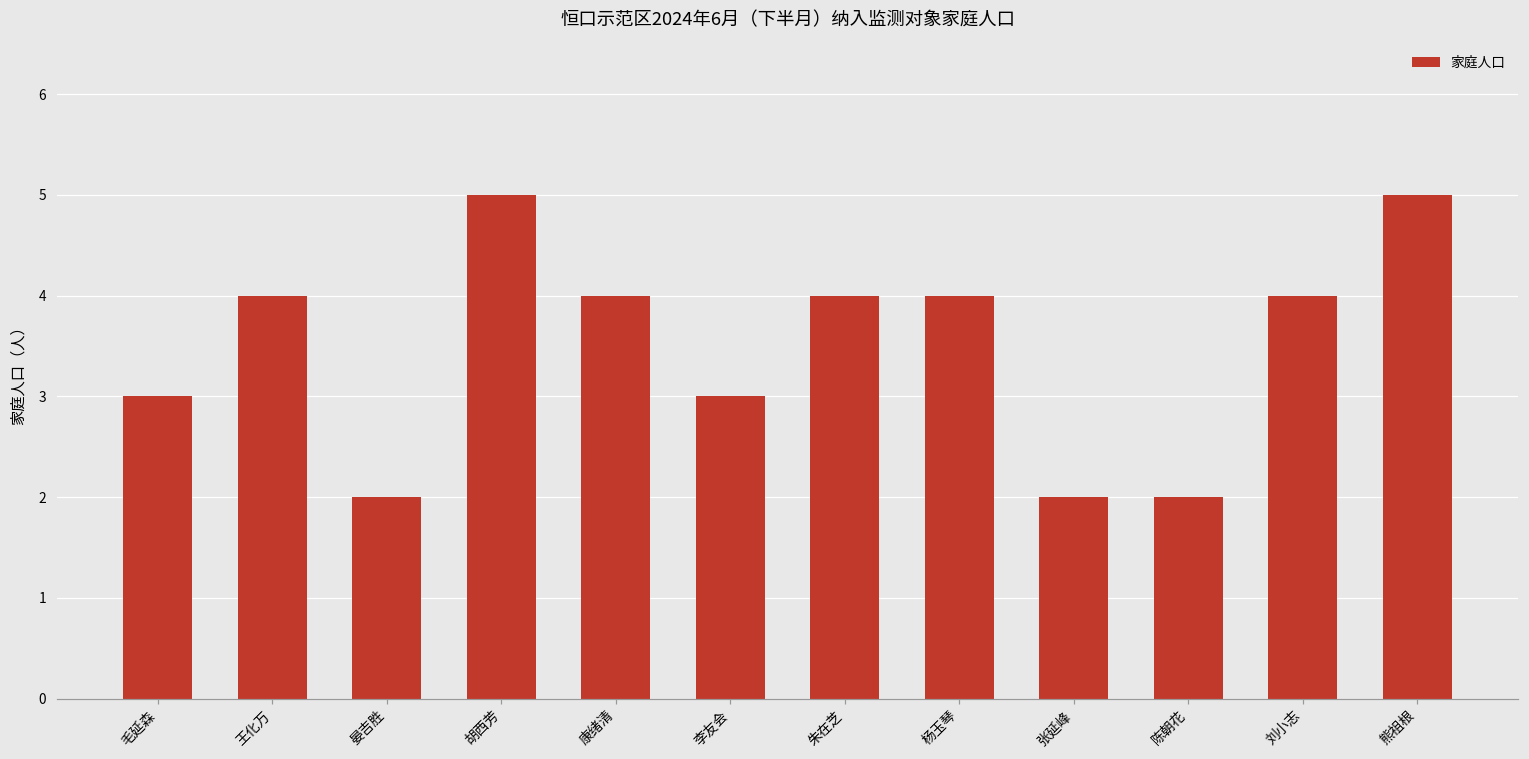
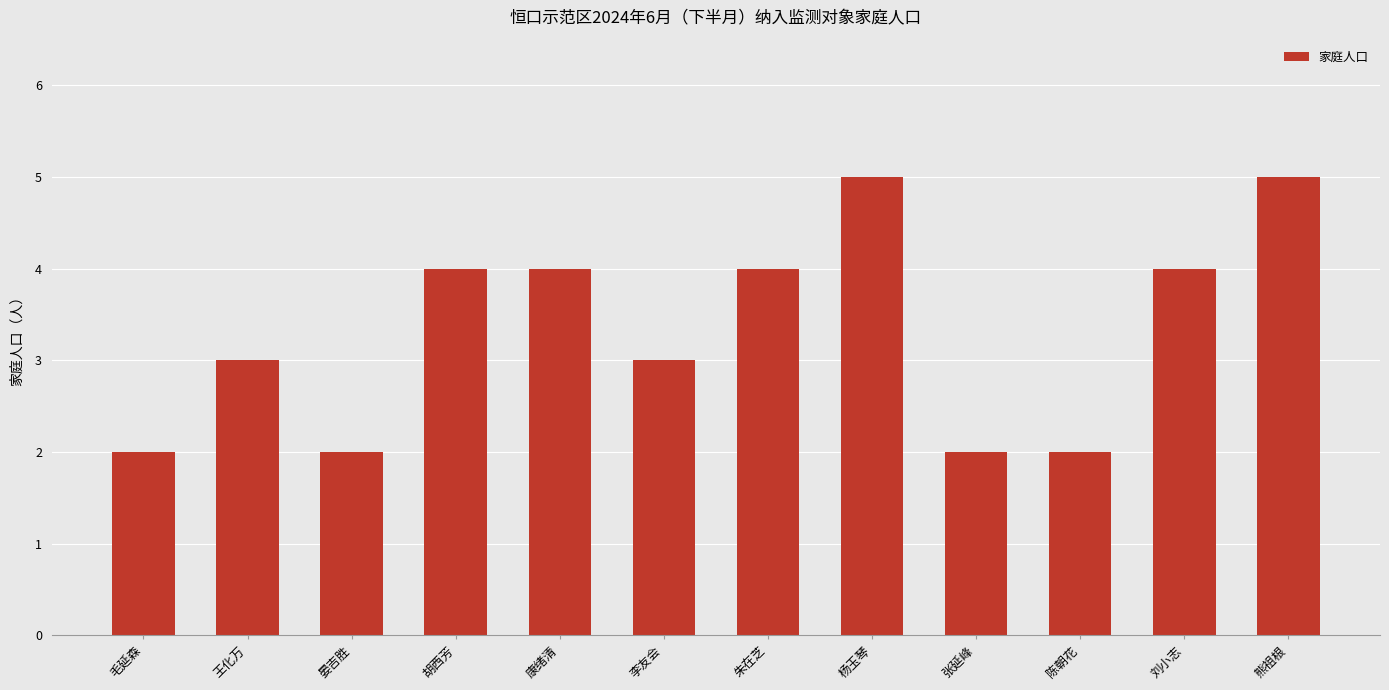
  {
-   "毛延森": 3,
-   "王化万": 4,
+   "毛延森": 2,
+   "王化万": 3,
    "晏吉胜": 2,
-   "胡西芳": 5,
+   "胡西芳": 4,
    "康绪清": 4,
    "李友会": 3,
    "朱在芝": 4,
-   "杨玉琴": 4,
+   "杨玉琴": 5,
    "张延峰": 2,
    "陈朝花": 2,
    "刘小志": 4,
    "熊祖根": 5
  }
